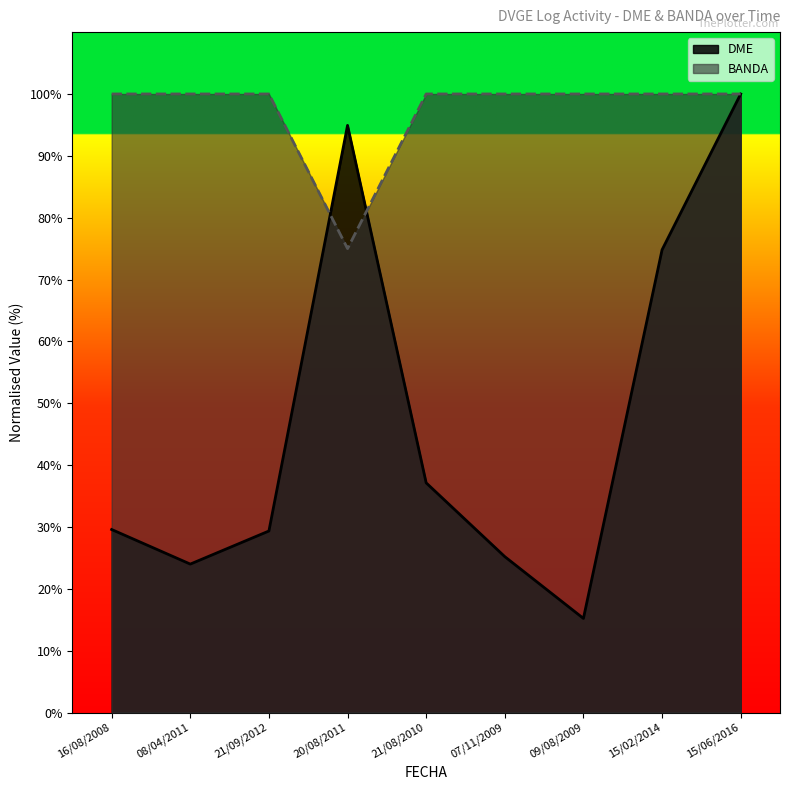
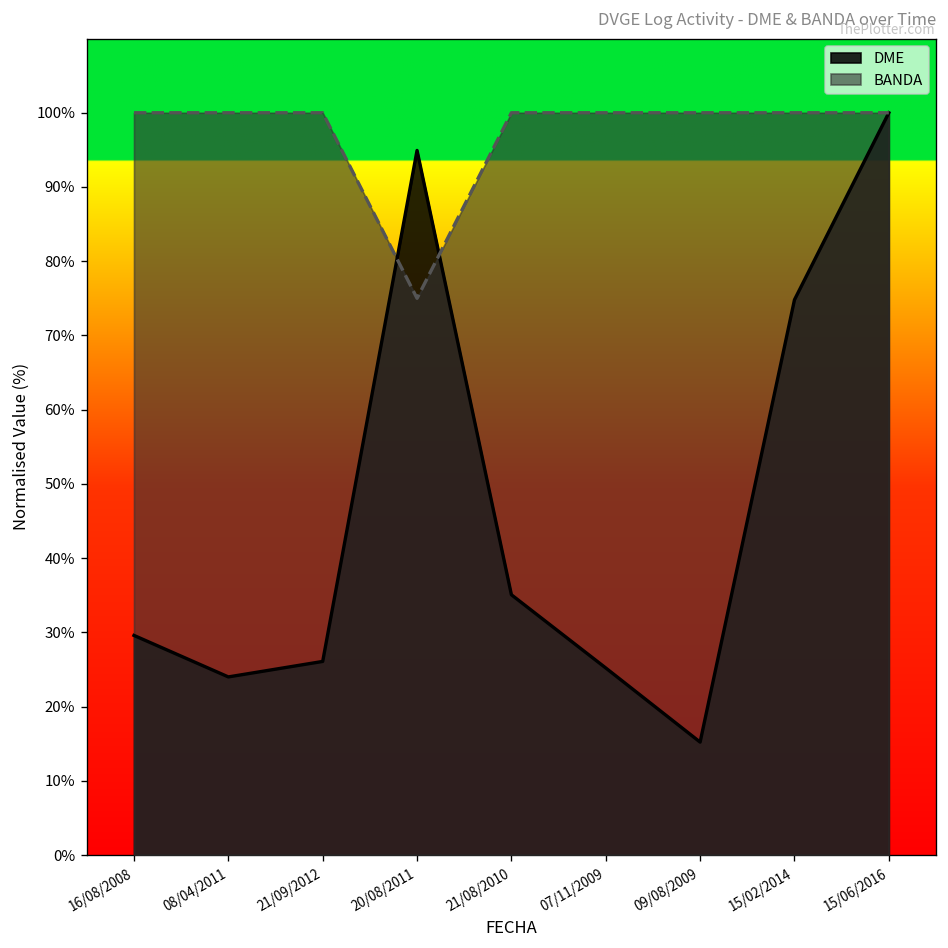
  {
    "DME": {
      "16/08/2008": "30%",
      "08/04/2011": "24%",
-     "21/09/2012": "29%",
+     "21/09/2012": "26%",
      "20/08/2011": "95%",
-     "21/08/2010": "37%",
+     "21/08/2010": "35%",
      "07/11/2009": "25%",
      "09/08/2009": "15%",
      "15/02/2014": "75%"
    },
    "BANDA": {
      "16/08/2008": "100%",
      "08/04/2011": "100%",
      "21/09/2012": "100%",
      "20/08/2011": "75%",
      "21/08/2010": "100%",
      "07/11/2009": "100%",
      "09/08/2009": "100%",
      "15/02/2014": "100%"
    }
  }
